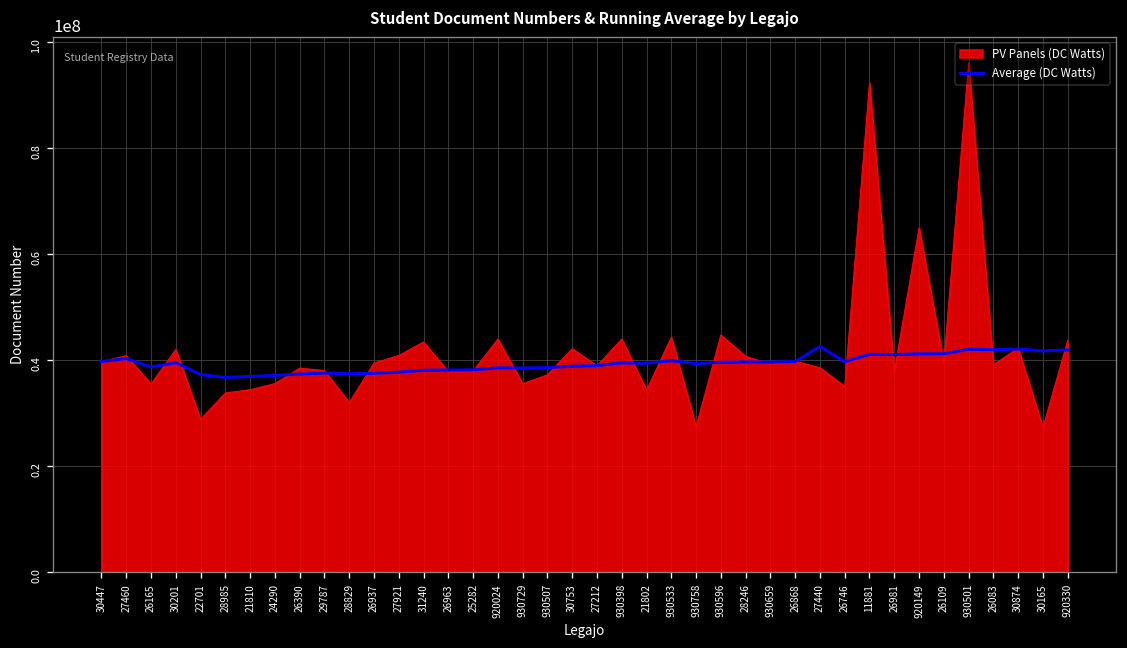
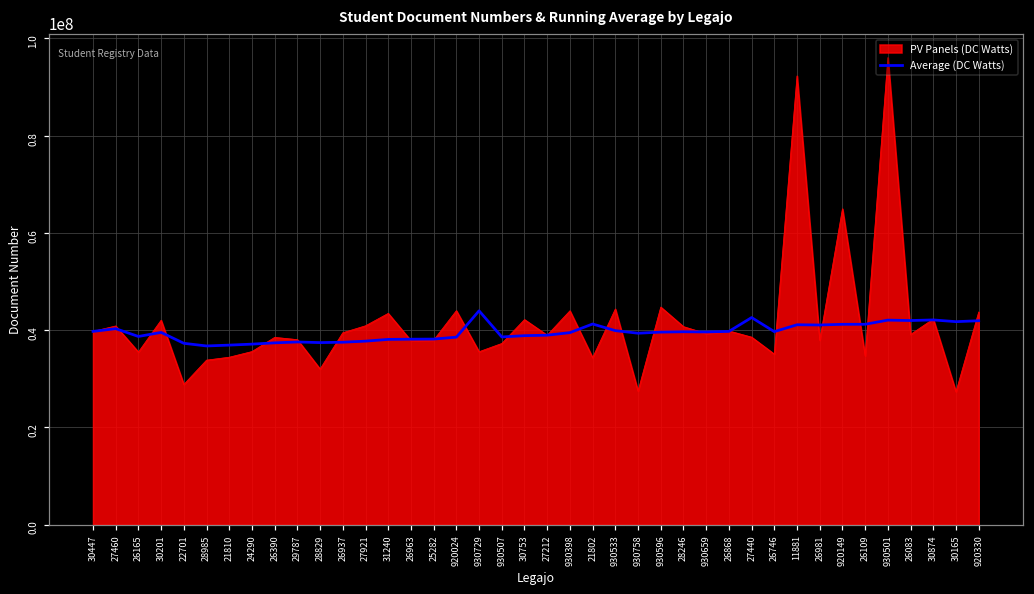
  {
    "PV Panels (DC Watts)": {
      "26165": 35000000,
      "30201": 42000000,
      "22701": 29000000,
      "28985": 34000000,
      "21810": 34000000,
      "24290": 36000000,
      "26390": 39000000,
      "28829": 32000000,
      "26937": 39000000,
      "27921": 41000000,
      "31240": 43000000,
      "920024": 44000000,
      "930729": 36000000,
      "930507": 37000000,
      "30753": 42000000,
      "930398": 44000000,
      "21802": 34000000,
      "930533": 44000000,
      "930758": 27000000,
      "930596": 45000000,
      "28246": 41000000,
      "27440": 39000000,
      "26746": 35000000,
      "11881": 92000000,
      "26981": 38000000,
      "920149": 65000000,
-     "26109": 40000000,
+     "26109": 35000000,
      "26083": 39000000,
      "30165": 27000000,
      "920330": 44000000
    },
    "Average (DC Watts)": {
      "26165": 39000000,
      "30201": 40000000,
      "22701": 37000000,
      "28985": 37000000,
      "21810": 37000000,
      "24290": 37000000,
      "26390": 37000000,
      "28829": 37000000,
      "26937": 38000000,
      "27921": 38000000,
      "31240": 38000000,
      "920024": 39000000,
-     "930729": 39000000,
+     "930729": 44000000,
      "930507": 39000000,
      "30753": 39000000,
      "930398": 39000000,
-     "21802": 39000000,
+     "21802": 41000000,
      "930533": 40000000,
      "930758": 39000000,
      "930596": 40000000,
      "28246": 40000000,
      "27440": 43000000,
      "26746": 40000000,
      "11881": 41000000,
      "26981": 41000000,
      "920149": 41000000,
      "26109": 41000000,
      "930501": 42000000,
      "26083": 42000000,
      "30165": 42000000,
      "920330": 42000000
    }
  }
